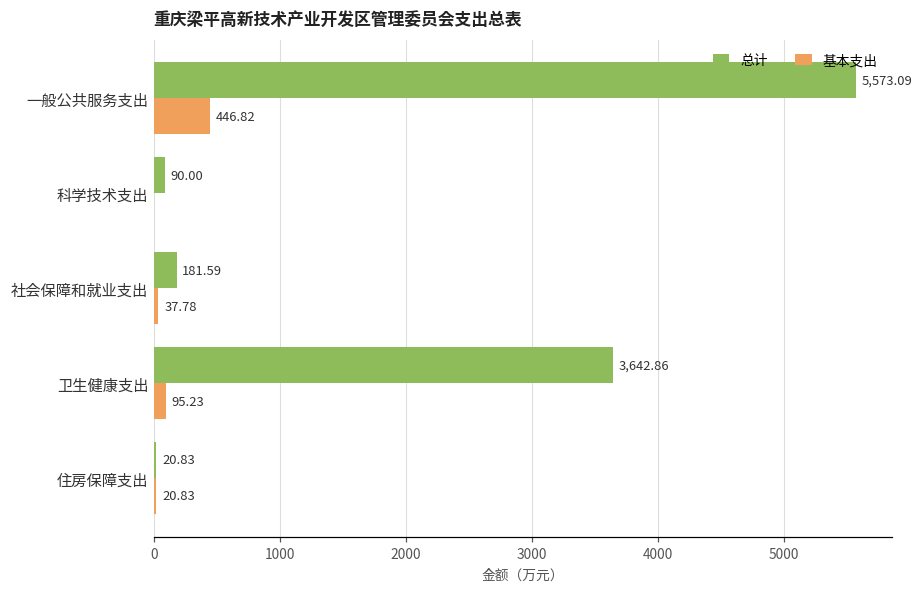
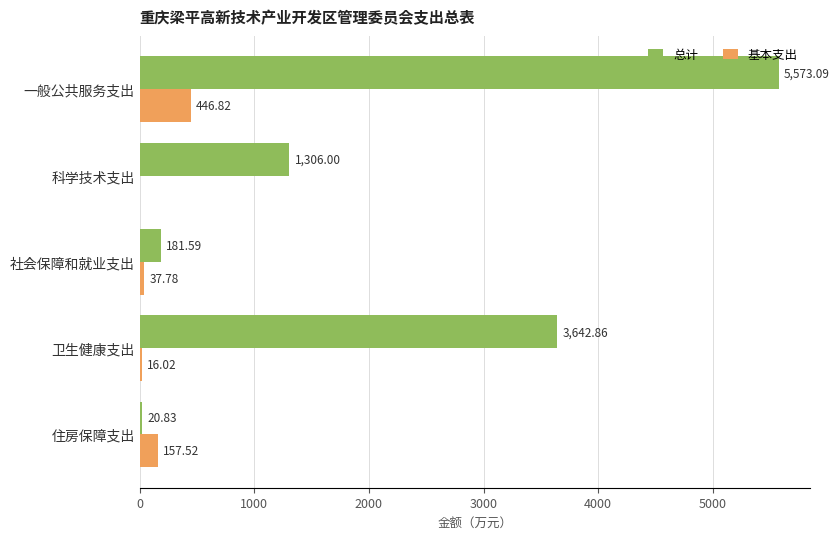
  {
    "总计": {
      "一般公共服务支出": "5,573.09",
-     "科学技术支出": "90.00",
+     "科学技术支出": "1,306.00",
      "社会保障和就业支出": "181.59",
      "卫生健康支出": "3,642.86",
      "住房保障支出": "20.83"
    },
    "基本支出": {
      "一般公共服务支出": "446.82",
      "社会保障和就业支出": "37.78",
-     "卫生健康支出": "95.23",
-     "住房保障支出": "20.83"
+     "卫生健康支出": "16.02",
+     "住房保障支出": "157.52"
    }
  }
